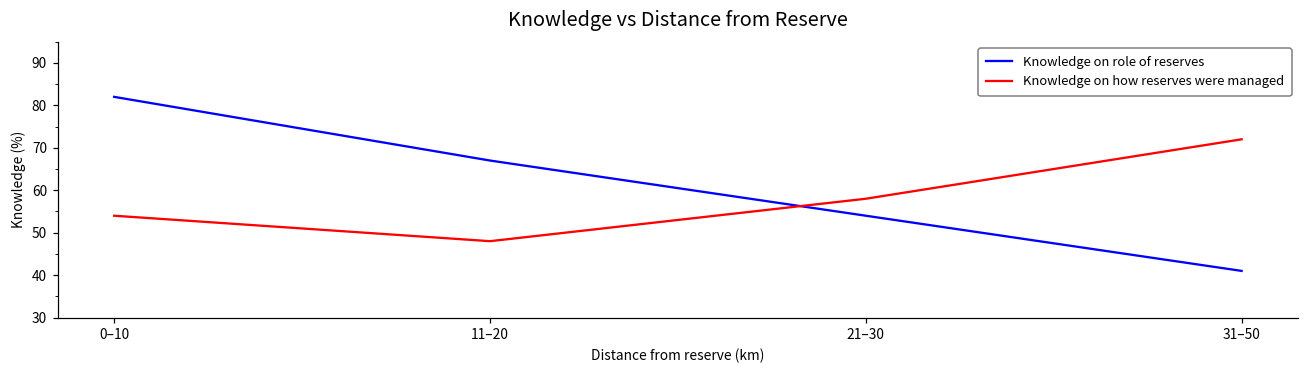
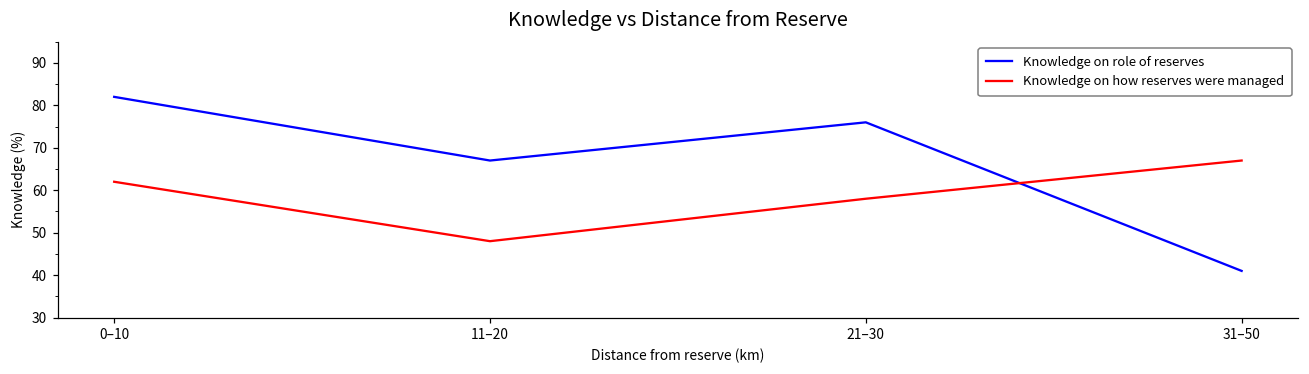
  {
    "Knowledge on role of reserves": {
      "0–10": 82,
      "11–20": 67,
-     "21–30": 54,
+     "21–30": 76,
      "31–50": 41
    },
    "Knowledge on how reserves were managed": {
-     "0–10": 54,
+     "0–10": 62,
      "11–20": 48,
      "21–30": 58,
-     "31–50": 72
+     "31–50": 67
    }
  }
